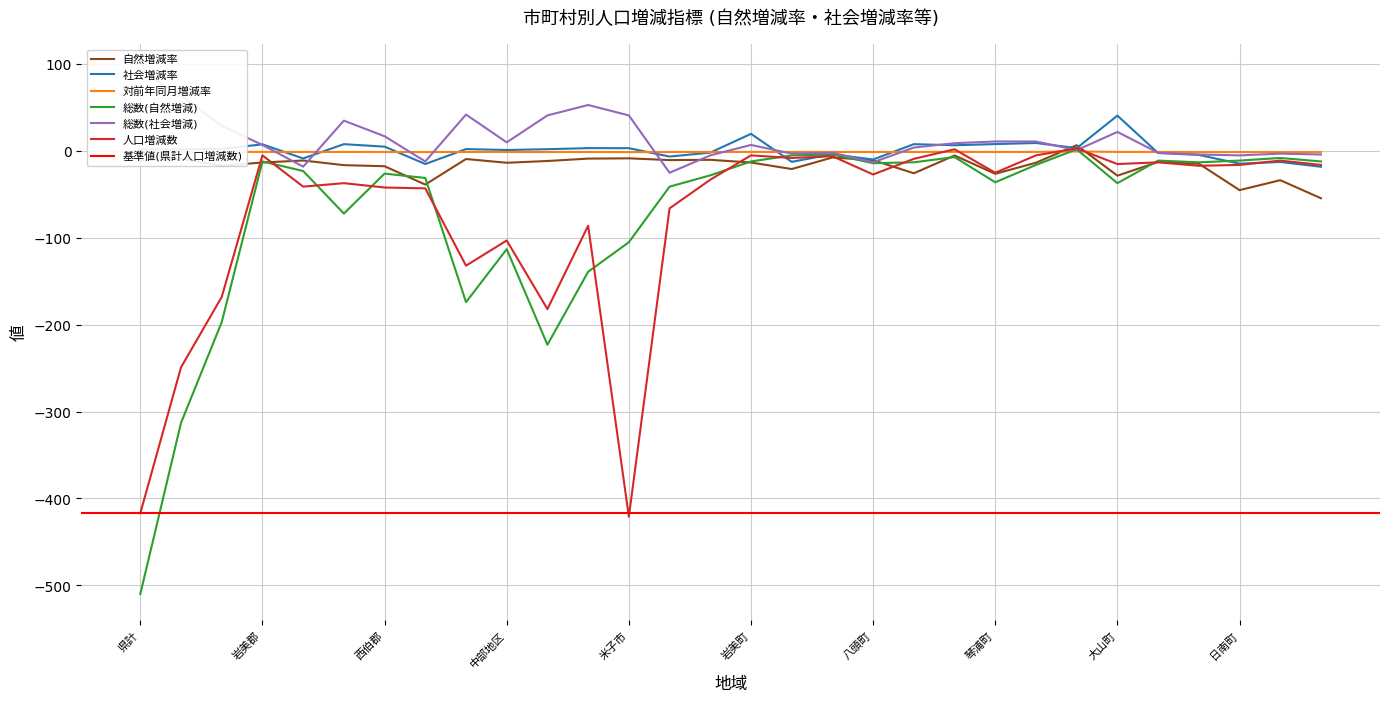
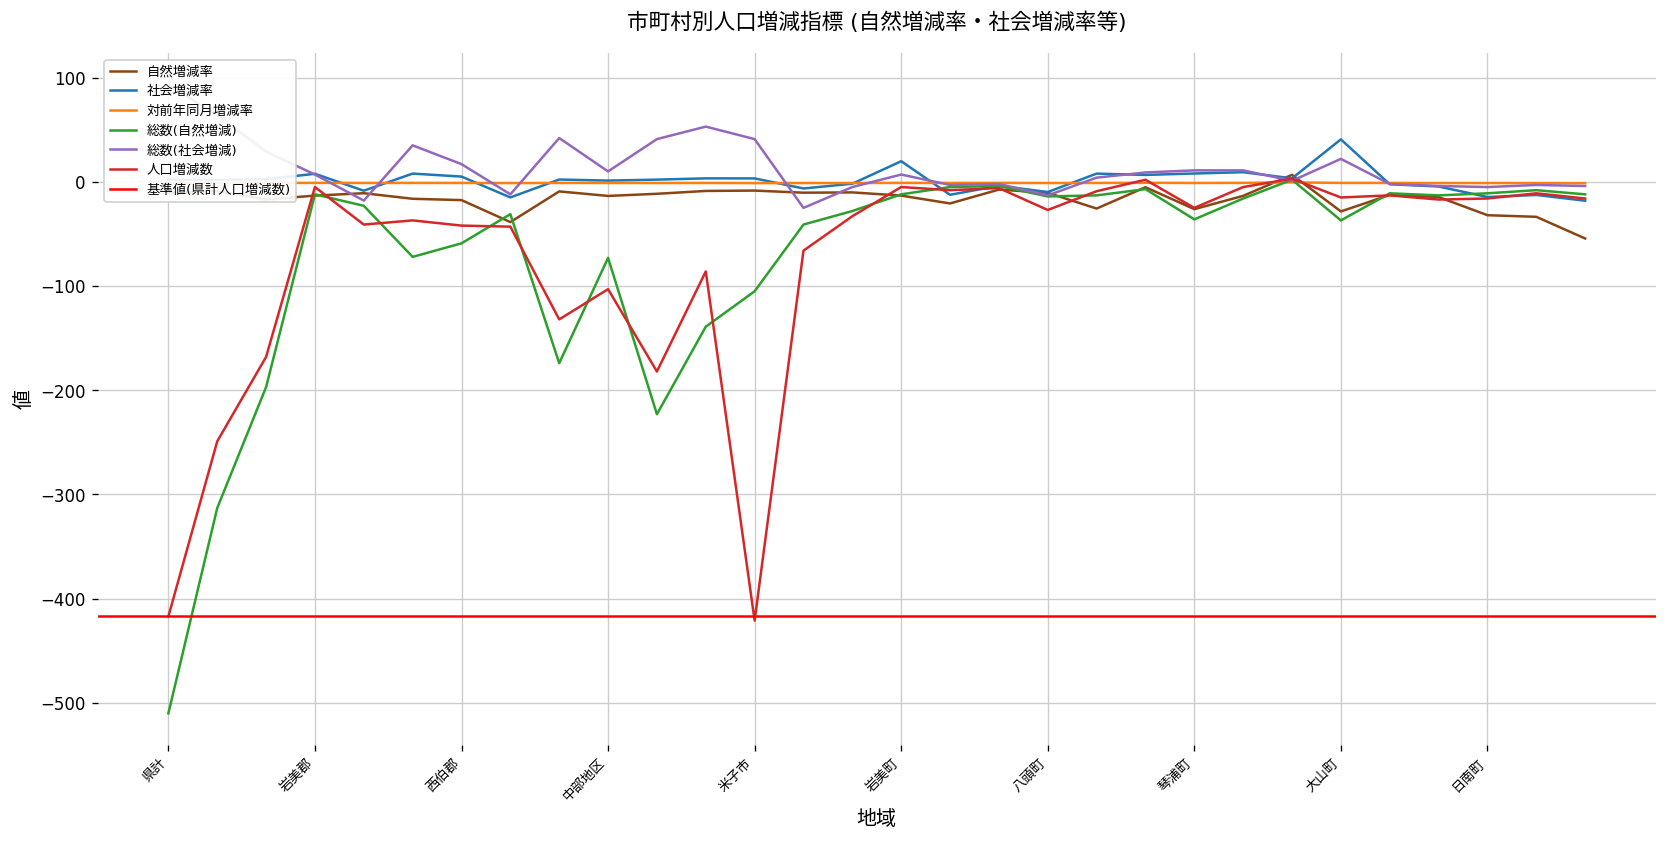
  {
    "自然増減率": {
      "西伯郡": -20,
      "中部地区": -10,
      "米子市": -10,
      "大山町": -30,
-     "日南町": -50
+     "日南町": -30
    },
    "社会増減率": {
      "西伯郡": 10,
      "米子市": 0,
      "岩美町": 20,
      "琴浦町": 10,
      "大山町": 40
    },
    "対前年同月増減率": {
      "岩美郡": 0,
      "西伯郡": 0,
      "米子市": 0,
      "岩美町": 0,
      "八頭町": 0,
      "琴浦町": 0,
      "大山町": 0,
      "日南町": 0
    },
    "総数(自然増減)": {
      "県計": -510,
-     "西伯郡": -30,
-     "中部地区": -110,
+     "西伯郡": -60,
+     "中部地区": -70,
      "米子市": -110,
      "琴浦町": -40,
      "大山町": -40,
      "日南町": -10
    },
    "総数(社会増減)": {
      "西伯郡": 20,
      "中部地区": 10,
      "米子市": 40,
      "岩美町": 10,
      "琴浦町": 10,
      "大山町": 20,
      "日南町": -10
    },
    "人口増減数": {
      "県計": -420,
      "岩美郡": -10,
      "西伯郡": -40,
      "中部地区": -100,
      "米子市": -420,
      "岩美町": -10,
      "八頭町": -30,
      "大山町": -20
    }
  }
